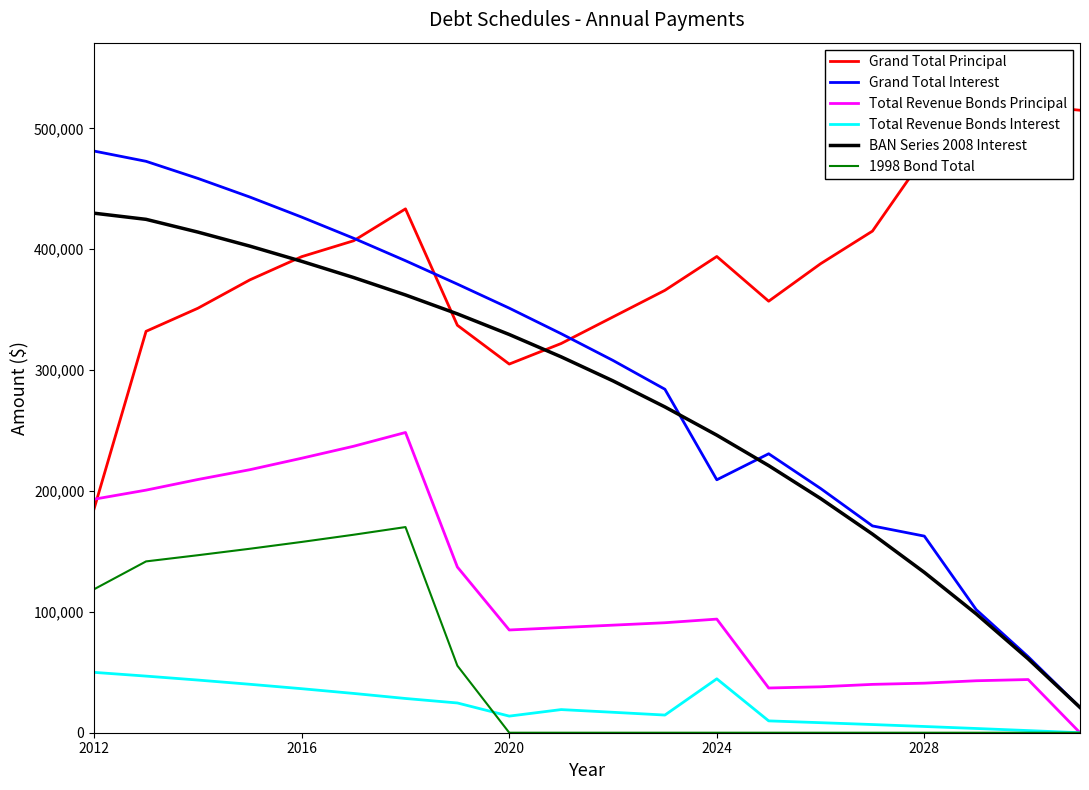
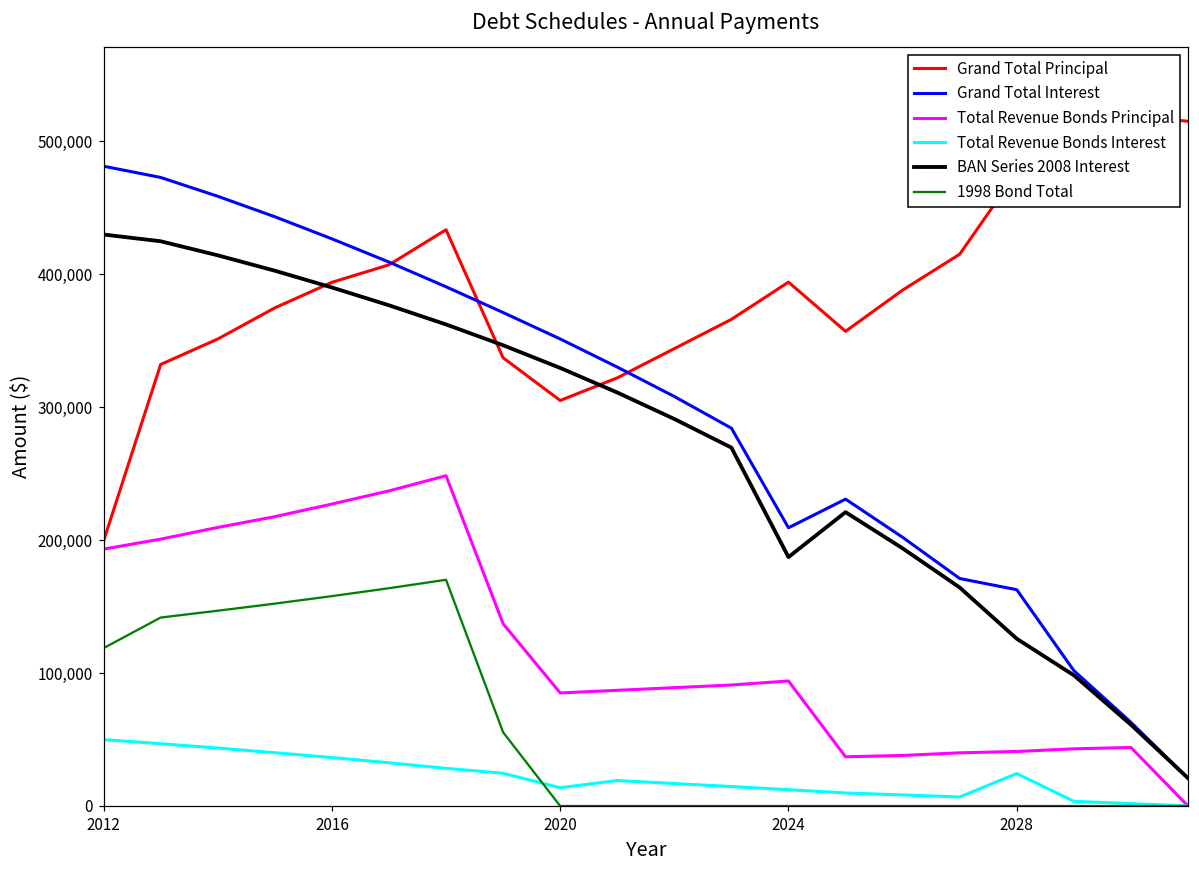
  {
    "Grand Total Principal": {
-     "2012": "185,000",
+     "2012": "199,000",
      "2016": "394,000",
      "2020": "305,000",
      "2024": "394,000"
    },
    "Grand Total Interest": {
      "2012": "481,000",
      "2016": "427,000",
      "2020": "351,000",
      "2024": "209,000",
      "2028": "163,000"
    },
    "Total Revenue Bonds Principal": {
      "2012": "193,000",
      "2016": "227,000",
      "2020": "85,000",
      "2024": "94,000",
      "2028": "41,000"
    },
    "Total Revenue Bonds Interest": {
      "2012": "50,000",
      "2016": "36,000",
      "2020": "14,000",
-     "2024": "45,000",
-     "2028": "5,000"
+     "2024": "12,000",
+     "2028": "24,000"
    },
    "BAN Series 2008 Interest": {
      "2012": "430,000",
      "2016": "390,000",
      "2020": "329,000",
-     "2024": "246,000",
-     "2028": "133,000"
+     "2024": "187,000",
+     "2028": "126,000"
    },
    "1998 Bond Total": {
      "2012": "119,000",
      "2016": "158,000",
      "2020": "0",
      "2024": "0",
      "2028": "0"
    }
  }
